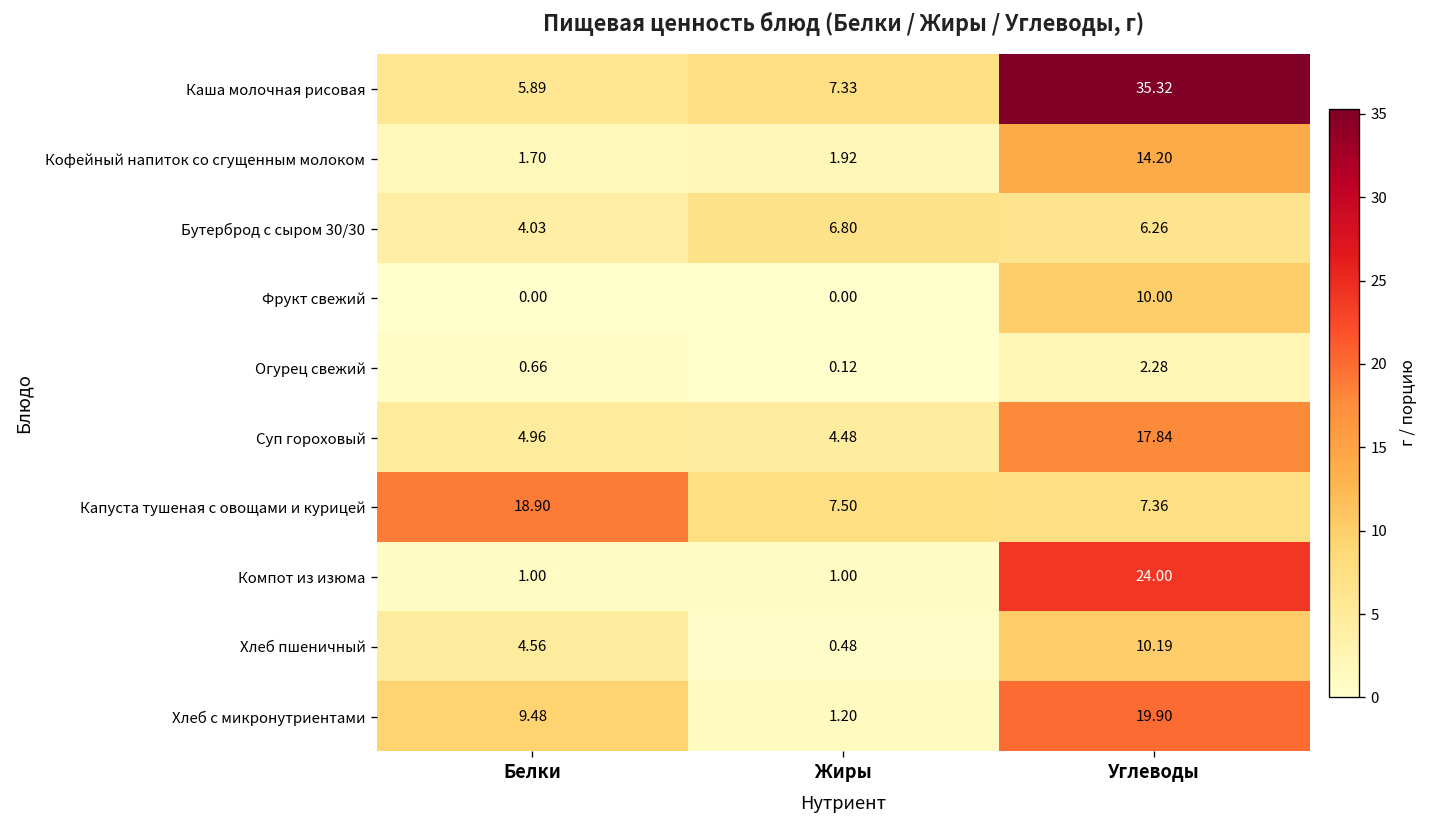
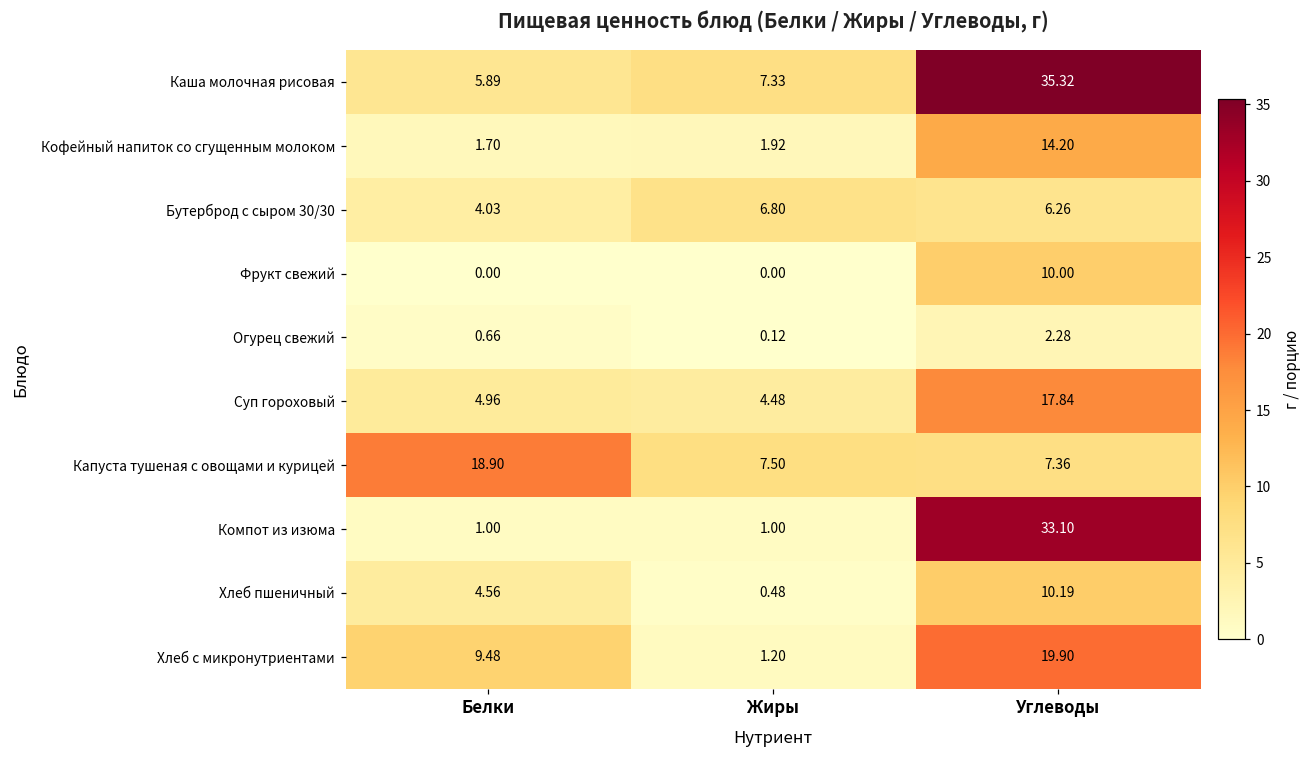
  {
    "Каша молочная рисовая": {
      "Белки": 5.89,
      "Жиры": 7.33,
      "Углеводы": 35.32
    },
    "Кофейный напиток со сгущенным молоком": {
      "Белки": 1.70,
      "Жиры": 1.92,
      "Углеводы": 14.20
    },
    "Бутерброд с сыром 30/30": {
      "Белки": 4.03,
      "Жиры": 6.80,
      "Углеводы": 6.26
    },
    "Фрукт свежий": {
      "Белки": 0.00,
      "Жиры": 0.00,
      "Углеводы": 10.00
    },
    "Огурец свежий": {
      "Белки": 0.66,
      "Жиры": 0.12,
      "Углеводы": 2.28
    },
    "Суп гороховый": {
      "Белки": 4.96,
      "Жиры": 4.48,
      "Углеводы": 17.84
    },
    "Капуста тушеная с овощами и курицей": {
      "Белки": 18.90,
      "Жиры": 7.50,
      "Углеводы": 7.36
    },
    "Компот из изюма": {
      "Белки": 1.00,
      "Жиры": 1.00,
-     "Углеводы": 24.00
+     "Углеводы": 33.10
    },
    "Хлеб пшеничный": {
      "Белки": 4.56,
      "Жиры": 0.48,
      "Углеводы": 10.19
    },
    "Хлеб с микронутриентами": {
      "Белки": 9.48,
      "Жиры": 1.20,
      "Углеводы": 19.90
    }
  }
